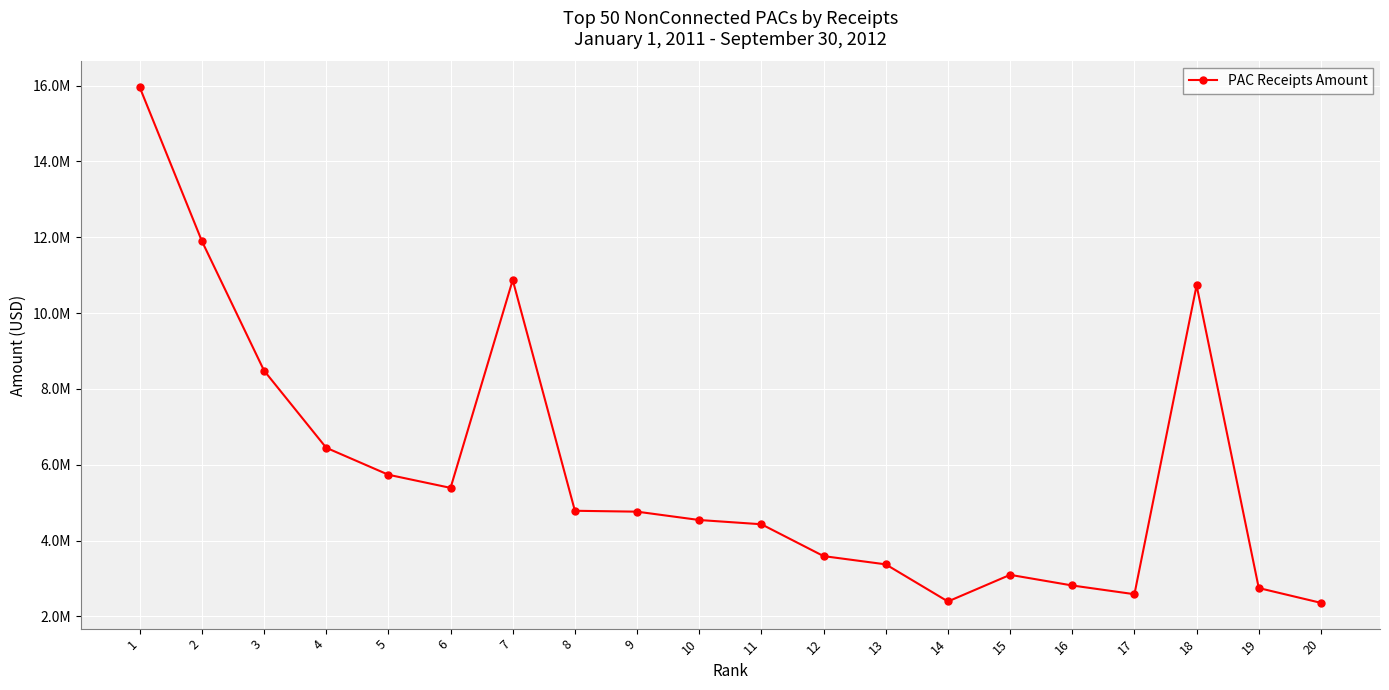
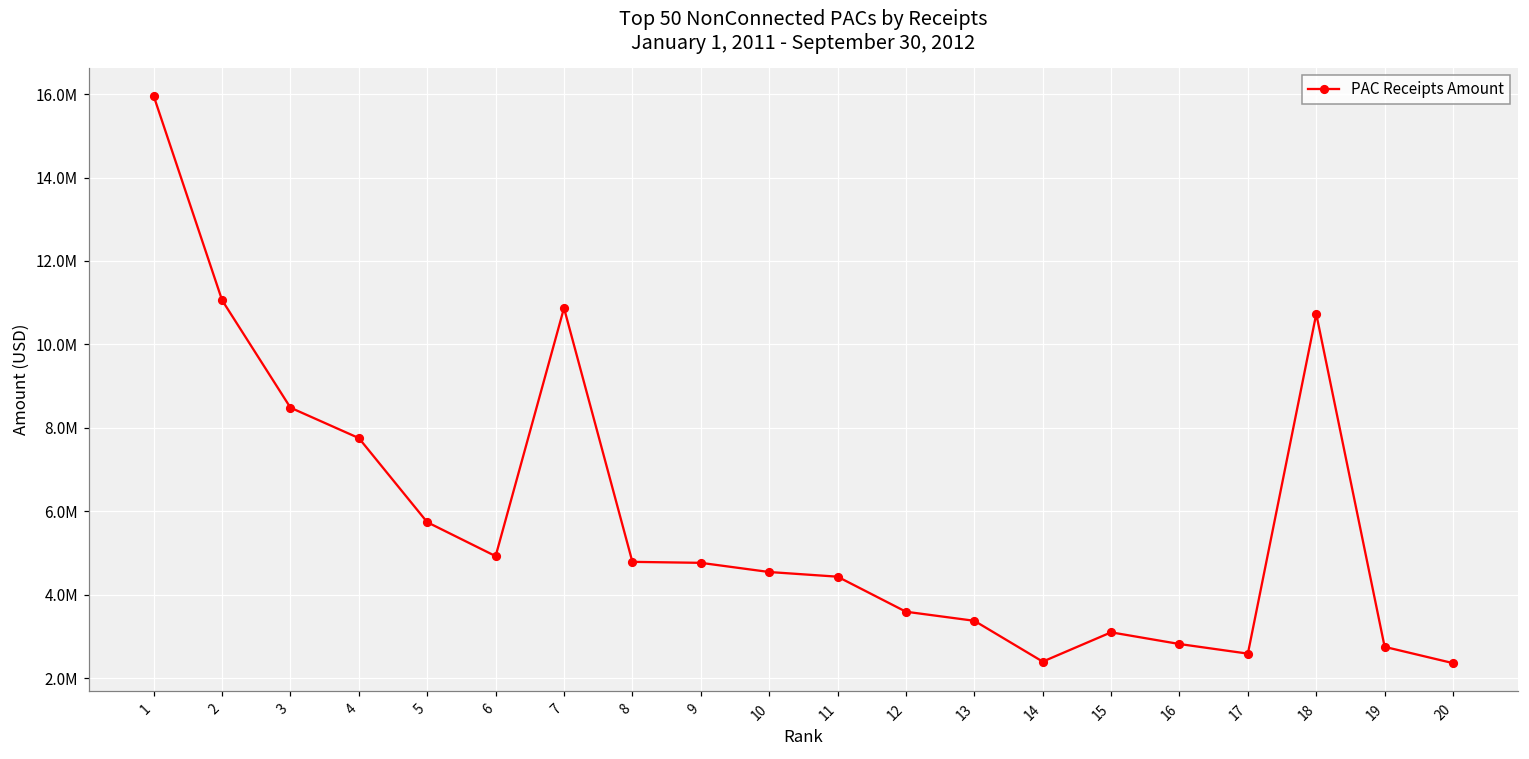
  {
    "1": 16000000,
-   "2": 11900000,
+   "2": 11100000,
    "3": 8500000,
-   "4": 6400000,
+   "4": 7800000,
    "5": 5700000,
-   "6": 5400000,
+   "6": 4900000,
    "7": 10900000,
    "8": 4800000,
    "9": 4800000,
    "10": 4500000,
    "11": 4400000,
    "12": 3600000,
    "13": 3400000,
    "14": 2400000,
    "15": 3100000,
    "16": 2800000,
    "17": 2600000,
    "18": 10700000,
    "19": 2700000,
    "20": 2400000
  }
